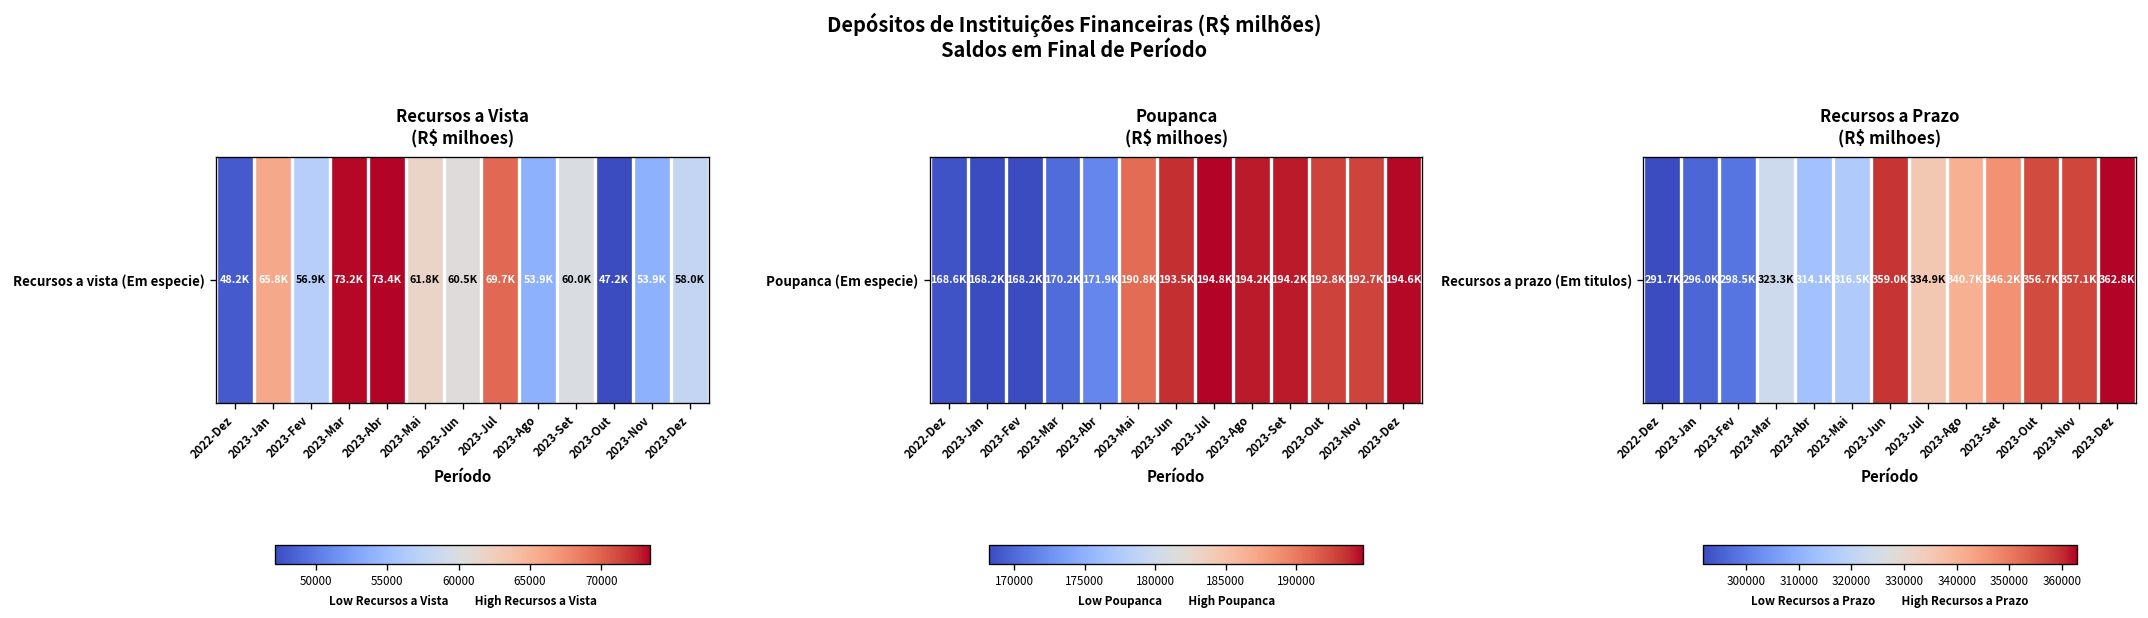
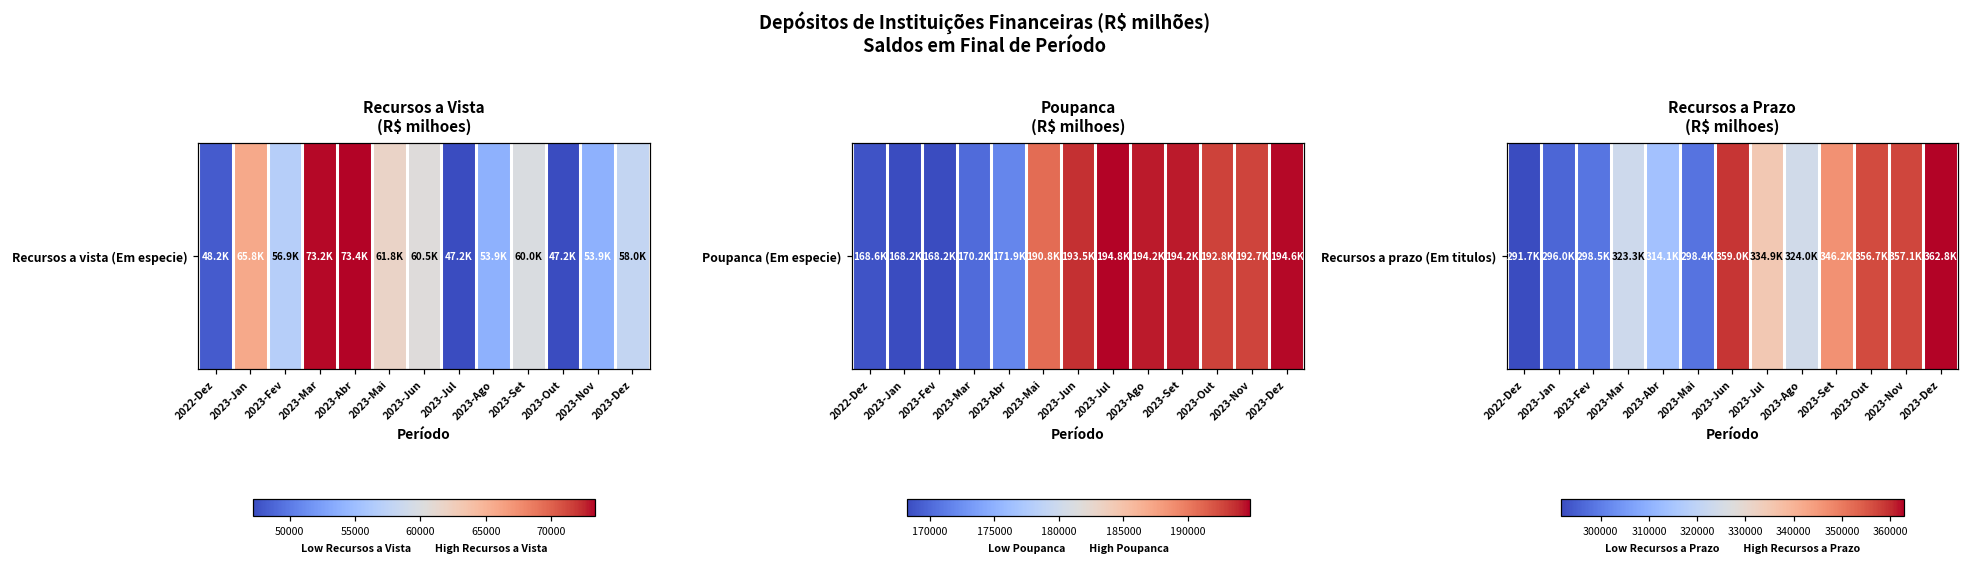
  {
    "Recursos a Vista (R$ milhoes)": {
      "Recursos a vista (Em especie)": {
        "2022-Dez": "48.2K",
        "2023-Jan": "65.8K",
        "2023-Fev": "56.9K",
        "2023-Mar": "73.2K",
        "2023-Abr": "73.4K",
        "2023-Mai": "61.8K",
        "2023-Jun": "60.5K",
-       "2023-Jul": "69.7K",
+       "2023-Jul": "47.2K",
        "2023-Ago": "53.9K",
        "2023-Set": "60.0K",
        "2023-Out": "47.2K",
        "2023-Nov": "53.9K",
        "2023-Dez": "58.0K"
      }
    },
    "Poupanca (R$ milhoes)": {
      "Poupanca (Em especie)": {
        "2022-Dez": "168.6K",
        "2023-Jan": "168.2K",
        "2023-Fev": "168.2K",
        "2023-Mar": "170.2K",
        "2023-Abr": "171.9K",
        "2023-Mai": "190.8K",
        "2023-Jun": "193.5K",
        "2023-Jul": "194.8K",
        "2023-Ago": "194.2K",
        "2023-Set": "194.2K",
        "2023-Out": "192.8K",
        "2023-Nov": "192.7K",
        "2023-Dez": "194.6K"
      }
    },
    "Recursos a Prazo (R$ milhoes)": {
      "Recursos a prazo (Em titulos)": {
        "2022-Dez": "291.7K",
        "2023-Jan": "296.0K",
        "2023-Fev": "298.5K",
        "2023-Mar": "323.3K",
        "2023-Abr": "314.1K",
-       "2023-Mai": "316.5K",
+       "2023-Mai": "298.4K",
        "2023-Jun": "359.0K",
        "2023-Jul": "334.9K",
-       "2023-Ago": "340.7K",
+       "2023-Ago": "324.0K",
        "2023-Set": "346.2K",
        "2023-Out": "356.7K",
        "2023-Nov": "357.1K",
        "2023-Dez": "362.8K"
      }
    }
  }
